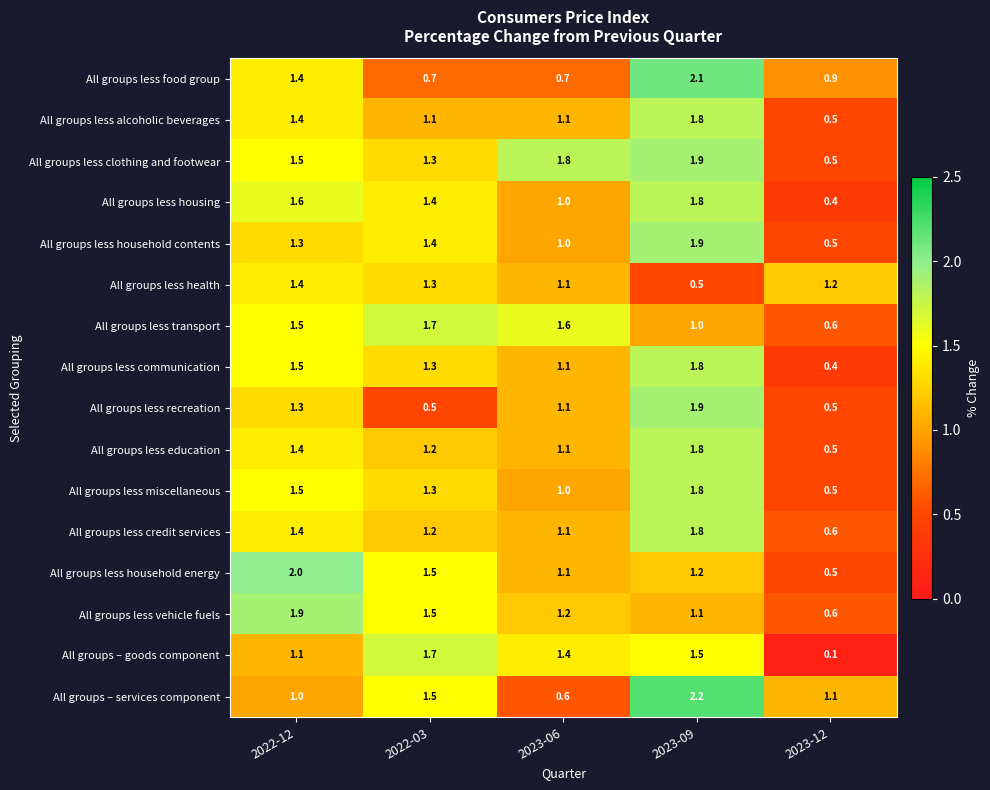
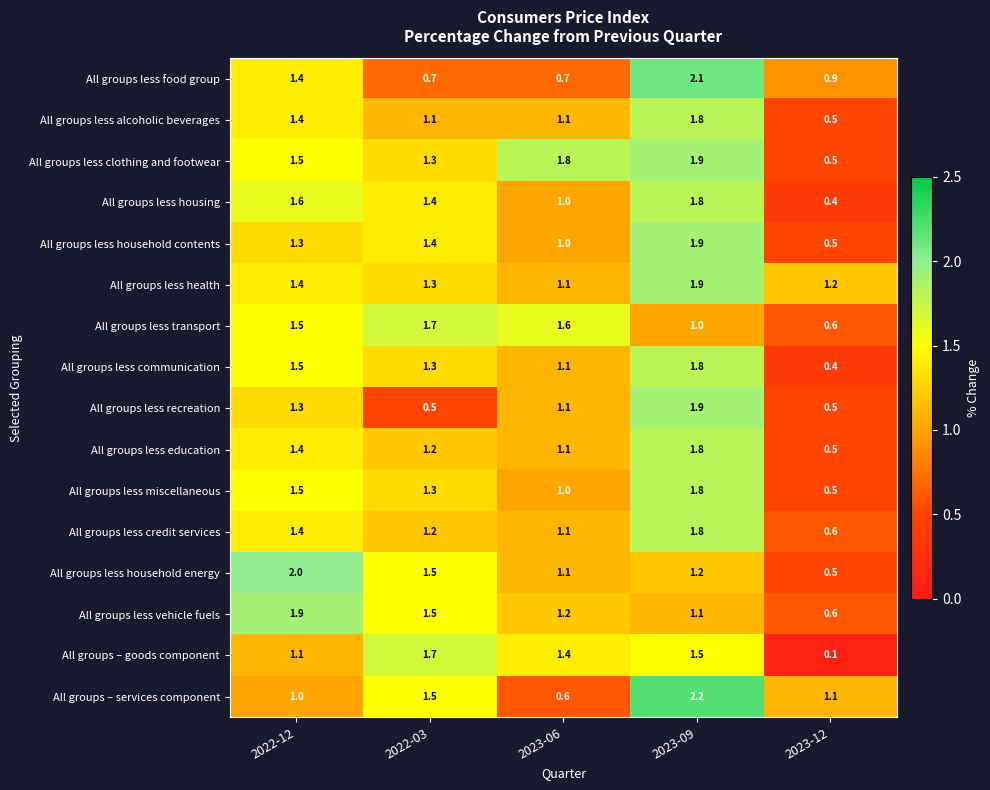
  {
    "All groups less food group": {
      "2022-12": 1.4,
      "2022-03": 0.7,
      "2023-06": 0.7,
      "2023-09": 2.1,
      "2023-12": 0.9
    },
    "All groups less alcoholic beverages": {
      "2022-12": 1.4,
      "2022-03": 1.1,
      "2023-06": 1.1,
      "2023-09": 1.8,
      "2023-12": 0.5
    },
    "All groups less clothing and footwear": {
      "2022-12": 1.5,
      "2022-03": 1.3,
      "2023-06": 1.8,
      "2023-09": 1.9,
      "2023-12": 0.5
    },
    "All groups less housing": {
      "2022-12": 1.6,
      "2022-03": 1.4,
      "2023-06": 1.0,
      "2023-09": 1.8,
      "2023-12": 0.4
    },
    "All groups less household contents": {
      "2022-12": 1.3,
      "2022-03": 1.4,
      "2023-06": 1.0,
      "2023-09": 1.9,
      "2023-12": 0.5
    },
    "All groups less health": {
      "2022-12": 1.4,
      "2022-03": 1.3,
      "2023-06": 1.1,
-     "2023-09": 0.5,
+     "2023-09": 1.9,
      "2023-12": 1.2
    },
    "All groups less transport": {
      "2022-12": 1.5,
      "2022-03": 1.7,
      "2023-06": 1.6,
      "2023-09": 1.0,
      "2023-12": 0.6
    },
    "All groups less communication": {
      "2022-12": 1.5,
      "2022-03": 1.3,
      "2023-06": 1.1,
      "2023-09": 1.8,
      "2023-12": 0.4
    },
    "All groups less recreation": {
      "2022-12": 1.3,
      "2022-03": 0.5,
      "2023-06": 1.1,
      "2023-09": 1.9,
      "2023-12": 0.5
    },
    "All groups less education": {
      "2022-12": 1.4,
      "2022-03": 1.2,
      "2023-06": 1.1,
      "2023-09": 1.8,
      "2023-12": 0.5
    },
    "All groups less miscellaneous": {
      "2022-12": 1.5,
      "2022-03": 1.3,
      "2023-06": 1.0,
      "2023-09": 1.8,
      "2023-12": 0.5
    },
    "All groups less credit services": {
      "2022-12": 1.4,
      "2022-03": 1.2,
      "2023-06": 1.1,
      "2023-09": 1.8,
      "2023-12": 0.6
    },
    "All groups less household energy": {
      "2022-12": 2.0,
      "2022-03": 1.5,
      "2023-06": 1.1,
      "2023-09": 1.2,
      "2023-12": 0.5
    },
    "All groups less vehicle fuels": {
      "2022-12": 1.9,
      "2022-03": 1.5,
      "2023-06": 1.2,
      "2023-09": 1.1,
      "2023-12": 0.6
    },
    "All groups – goods component": {
      "2022-12": 1.1,
      "2022-03": 1.7,
      "2023-06": 1.4,
      "2023-09": 1.5,
      "2023-12": 0.1
    },
    "All groups – services component": {
      "2022-12": 1.0,
      "2022-03": 1.5,
      "2023-06": 0.6,
      "2023-09": 2.2,
      "2023-12": 1.1
    }
  }
